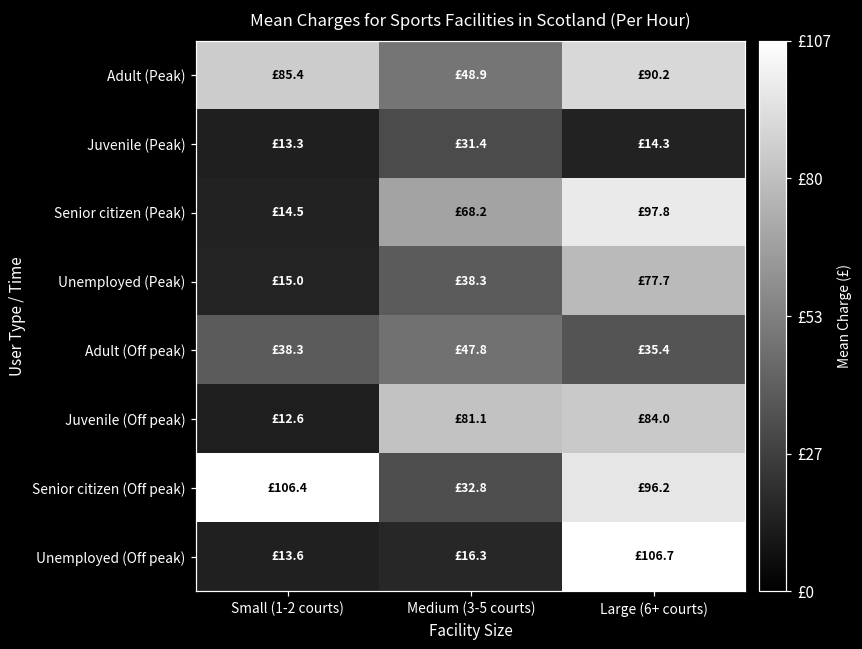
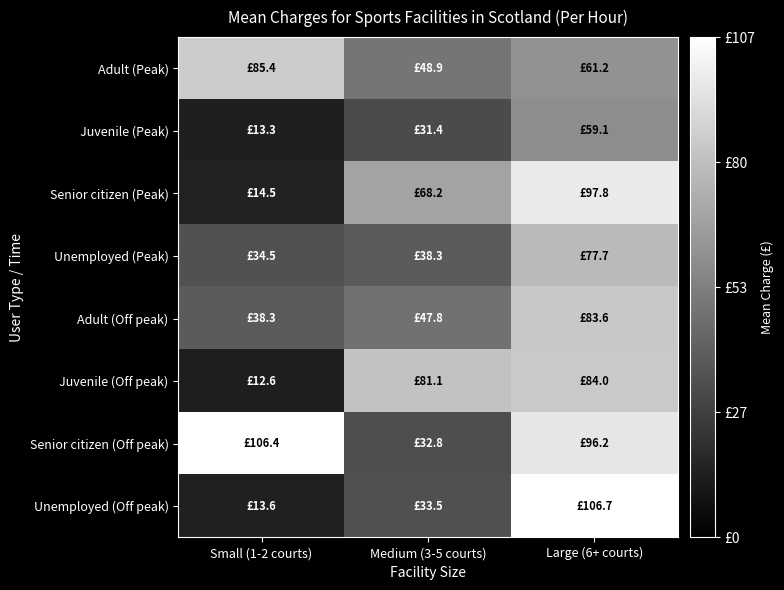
  {
    "Adult (Peak)": {
      "Small (1-2 courts)": "£85.4",
      "Medium (3-5 courts)": "£48.9",
-     "Large (6+ courts)": "£90.2"
+     "Large (6+ courts)": "£61.2"
    },
    "Juvenile (Peak)": {
      "Small (1-2 courts)": "£13.3",
      "Medium (3-5 courts)": "£31.4",
-     "Large (6+ courts)": "£14.3"
+     "Large (6+ courts)": "£59.1"
    },
    "Senior citizen (Peak)": {
      "Small (1-2 courts)": "£14.5",
      "Medium (3-5 courts)": "£68.2",
      "Large (6+ courts)": "£97.8"
    },
    "Unemployed (Peak)": {
-     "Small (1-2 courts)": "£15.0",
+     "Small (1-2 courts)": "£34.5",
      "Medium (3-5 courts)": "£38.3",
      "Large (6+ courts)": "£77.7"
    },
    "Adult (Off peak)": {
      "Small (1-2 courts)": "£38.3",
      "Medium (3-5 courts)": "£47.8",
-     "Large (6+ courts)": "£35.4"
+     "Large (6+ courts)": "£83.6"
    },
    "Juvenile (Off peak)": {
      "Small (1-2 courts)": "£12.6",
      "Medium (3-5 courts)": "£81.1",
      "Large (6+ courts)": "£84.0"
    },
    "Senior citizen (Off peak)": {
      "Small (1-2 courts)": "£106.4",
      "Medium (3-5 courts)": "£32.8",
      "Large (6+ courts)": "£96.2"
    },
    "Unemployed (Off peak)": {
      "Small (1-2 courts)": "£13.6",
-     "Medium (3-5 courts)": "£16.3",
+     "Medium (3-5 courts)": "£33.5",
      "Large (6+ courts)": "£106.7"
    }
  }
